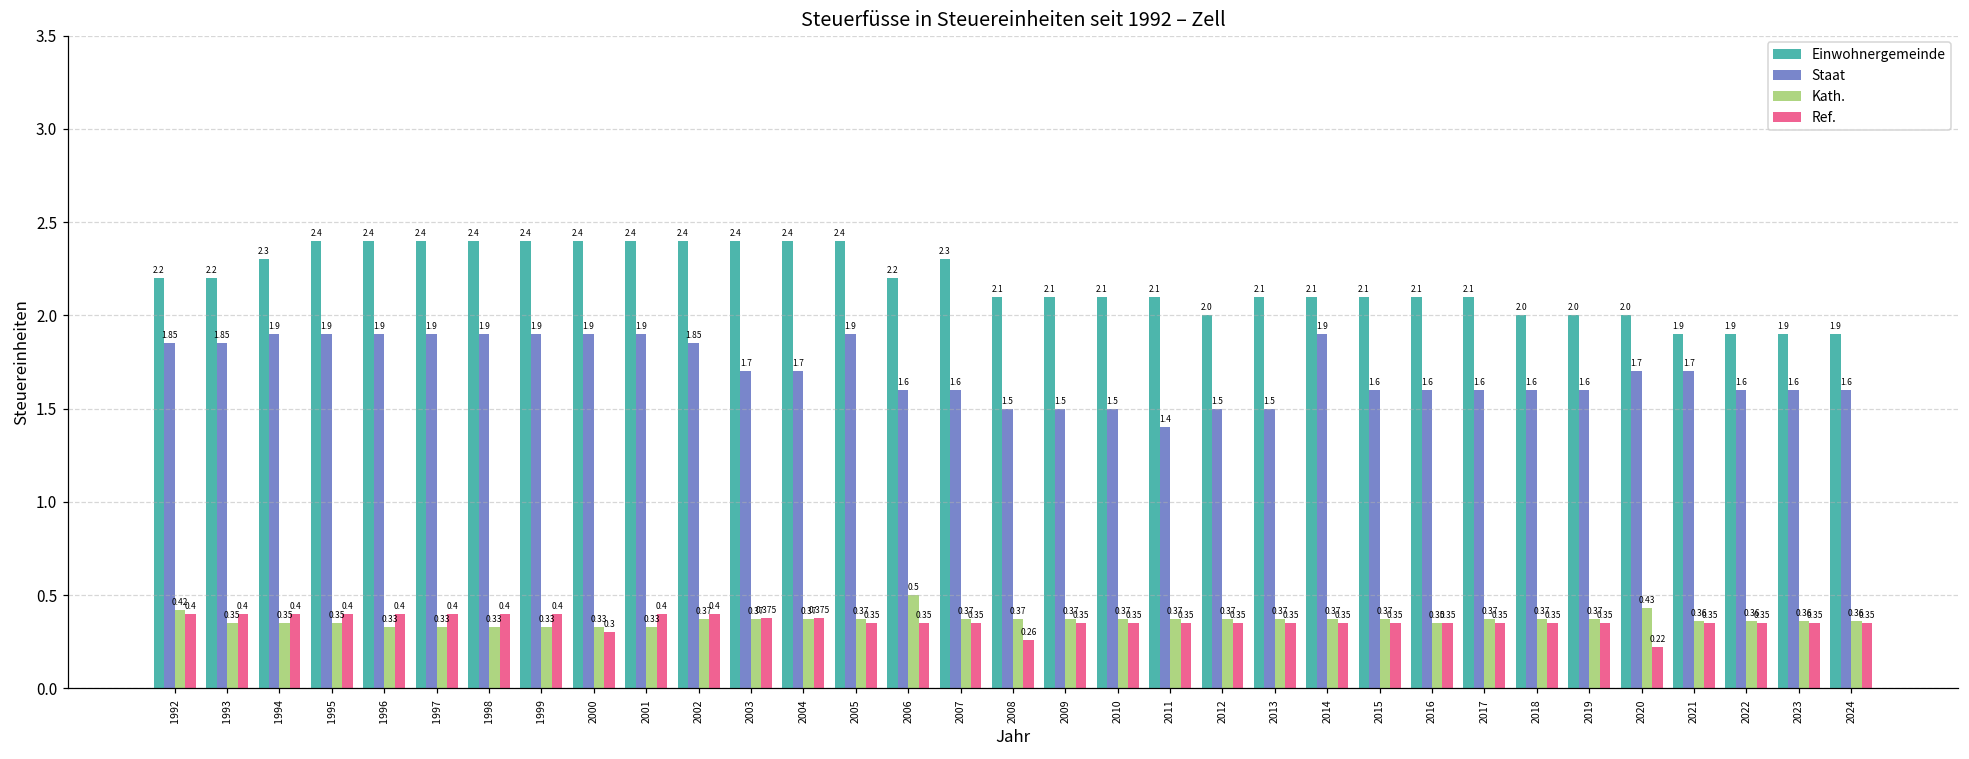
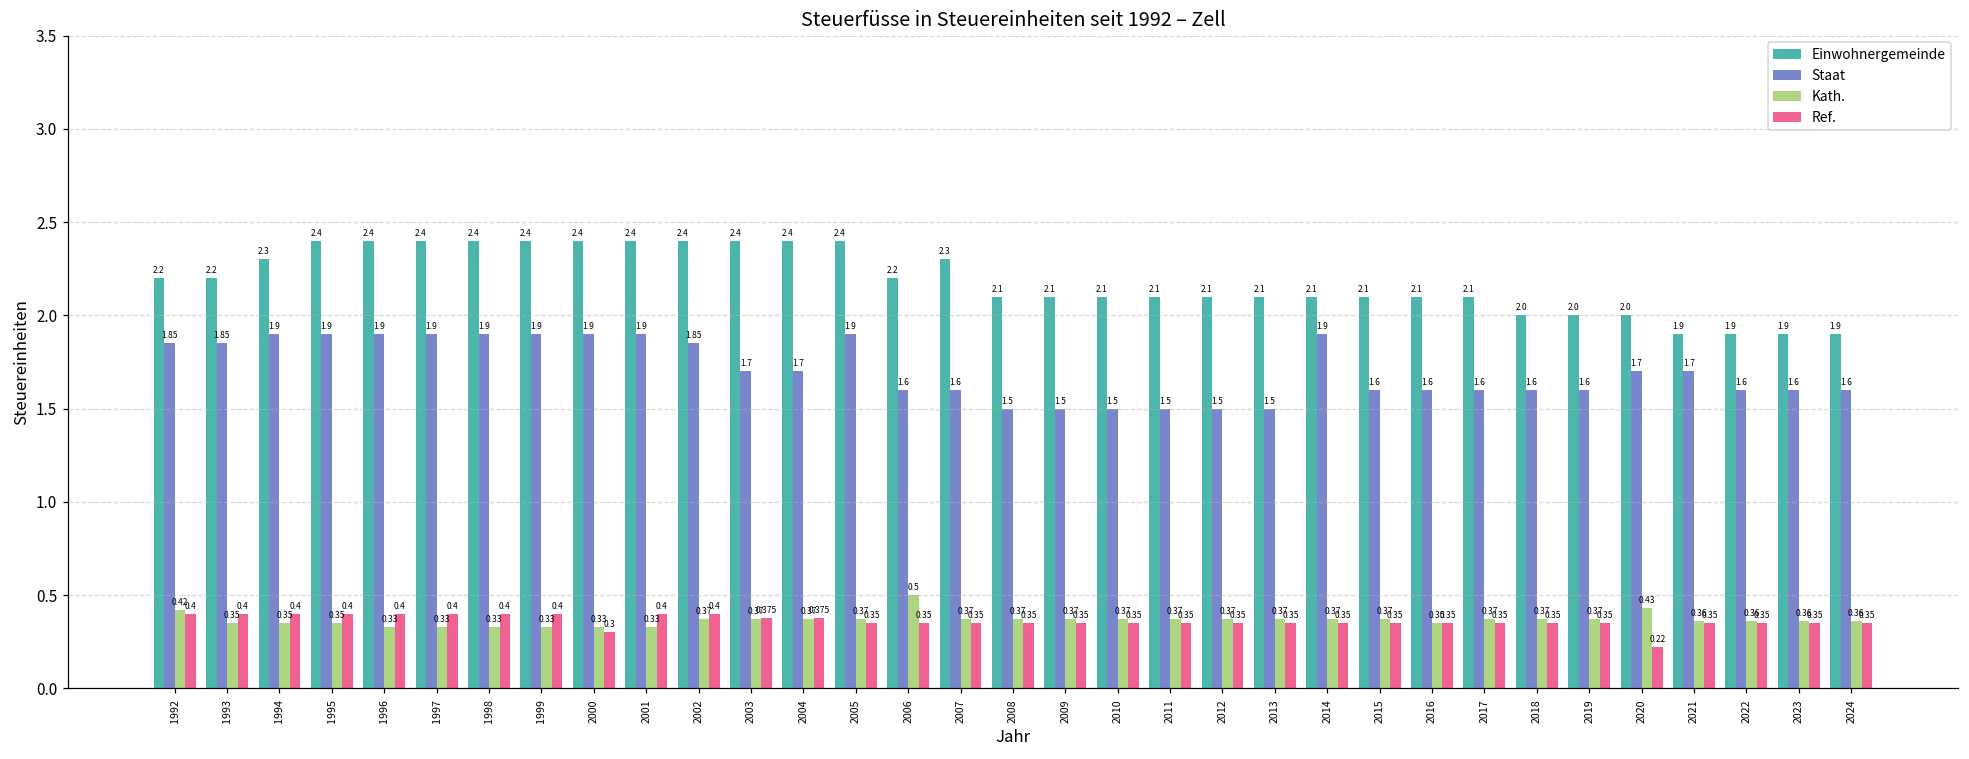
  {
    "Einwohnergemeinde": {
      "1992": 2.2,
      "1993": 2.2,
      "1994": 2.3,
      "1995": 2.4,
      "1996": 2.4,
      "1997": 2.4,
      "1998": 2.4,
      "1999": 2.4,
      "2000": 2.4,
      "2001": 2.4,
      "2002": 2.4,
      "2003": 2.4,
      "2004": 2.4,
      "2005": 2.4,
      "2006": 2.2,
      "2007": 2.3,
      "2008": 2.1,
      "2009": 2.1,
      "2010": 2.1,
      "2011": 2.1,
-     "2012": 2.0,
+     "2012": 2.1,
      "2013": 2.1,
      "2014": 2.1,
      "2015": 2.1,
      "2016": 2.1,
      "2017": 2.1,
      "2018": 2.0,
      "2019": 2.0,
      "2020": 2.0,
      "2021": 1.9,
      "2022": 1.9,
      "2023": 1.9,
      "2024": 1.9
    },
    "Staat": {
      "1992": 1.85,
      "1993": 1.85,
      "1994": 1.9,
      "1995": 1.9,
      "1996": 1.9,
      "1997": 1.9,
      "1998": 1.9,
      "1999": 1.9,
      "2000": 1.9,
      "2001": 1.9,
      "2002": 1.85,
      "2003": 1.7,
      "2004": 1.7,
      "2005": 1.9,
      "2006": 1.6,
      "2007": 1.6,
      "2008": 1.5,
      "2009": 1.5,
      "2010": 1.5,
-     "2011": 1.4,
+     "2011": 1.5,
      "2012": 1.5,
      "2013": 1.5,
      "2014": 1.9,
      "2015": 1.6,
      "2016": 1.6,
      "2017": 1.6,
      "2018": 1.6,
      "2019": 1.6,
      "2020": 1.7,
      "2021": 1.7,
      "2022": 1.6,
      "2023": 1.6,
      "2024": 1.6
    },
    "Kath.": {
      "1992": 0.42,
      "1993": 0.35,
      "1994": 0.35,
      "1995": 0.35,
      "1996": 0.33,
      "1997": 0.33,
      "1998": 0.33,
      "1999": 0.33,
      "2000": 0.33,
      "2001": 0.33,
      "2002": 0.37,
      "2006": 0.5,
      "2020": 0.43
    },
    "Ref.": {
      "1993": 0.4,
      "1994": 0.4,
      "1995": 0.4,
      "1996": 0.4,
      "1997": 0.4,
      "1998": 0.4,
      "1999": 0.4,
      "2000": 0.3,
      "2001": 0.4,
      "2002": 0.4,
      "2006": 0.35,
-     "2008": 0.26,
+     "2008": 0.35,
      "2020": 0.22
    }
  }
